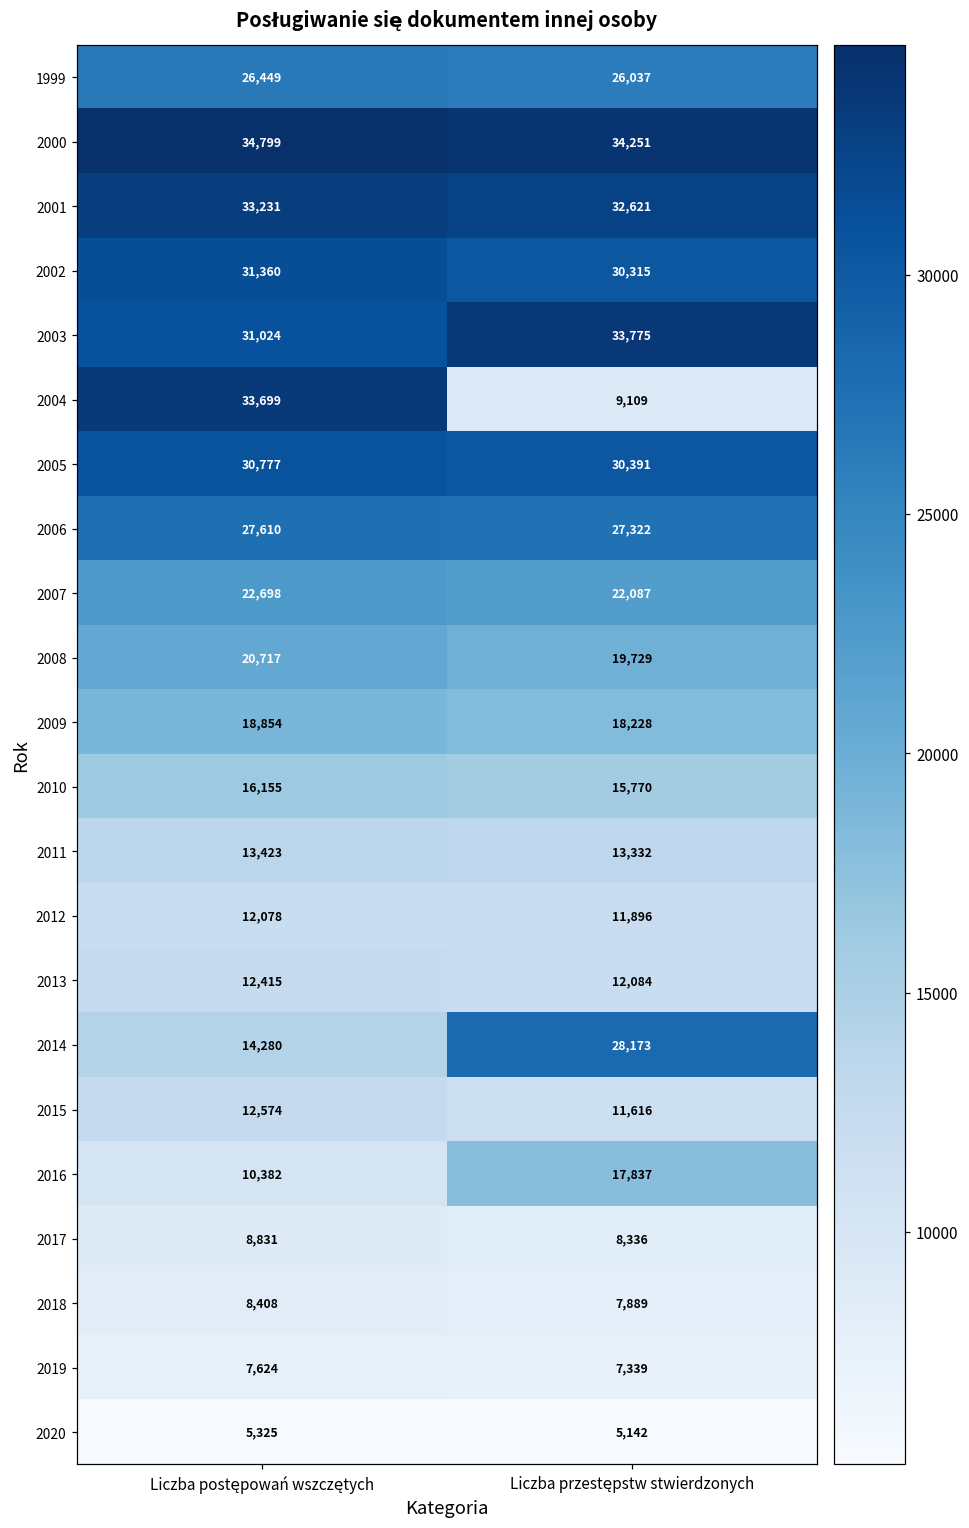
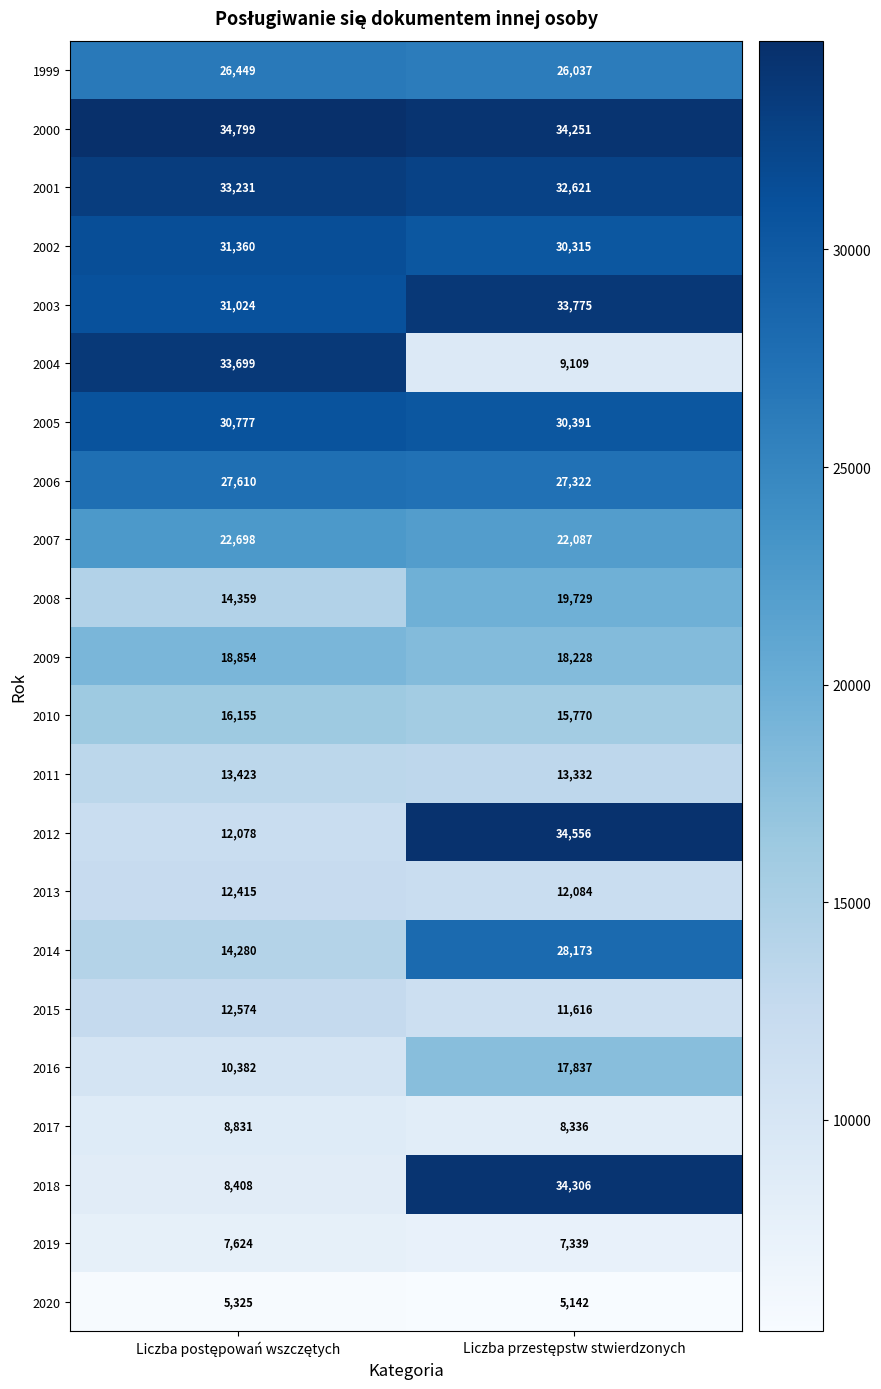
  {
    "1999": {
      "Liczba postępowań wszczętych": "26,449",
      "Liczba przestępstw stwierdzonych": "26,037"
    },
    "2000": {
      "Liczba postępowań wszczętych": "34,799",
      "Liczba przestępstw stwierdzonych": "34,251"
    },
    "2001": {
      "Liczba postępowań wszczętych": "33,231",
      "Liczba przestępstw stwierdzonych": "32,621"
    },
    "2002": {
      "Liczba postępowań wszczętych": "31,360",
      "Liczba przestępstw stwierdzonych": "30,315"
    },
    "2003": {
      "Liczba postępowań wszczętych": "31,024",
      "Liczba przestępstw stwierdzonych": "33,775"
    },
    "2004": {
      "Liczba postępowań wszczętych": "33,699",
      "Liczba przestępstw stwierdzonych": "9,109"
    },
    "2005": {
      "Liczba postępowań wszczętych": "30,777",
      "Liczba przestępstw stwierdzonych": "30,391"
    },
    "2006": {
      "Liczba postępowań wszczętych": "27,610",
      "Liczba przestępstw stwierdzonych": "27,322"
    },
    "2007": {
      "Liczba postępowań wszczętych": "22,698",
      "Liczba przestępstw stwierdzonych": "22,087"
    },
    "2008": {
-     "Liczba postępowań wszczętych": "20,717",
+     "Liczba postępowań wszczętych": "14,359",
      "Liczba przestępstw stwierdzonych": "19,729"
    },
    "2009": {
      "Liczba postępowań wszczętych": "18,854",
      "Liczba przestępstw stwierdzonych": "18,228"
    },
    "2010": {
      "Liczba postępowań wszczętych": "16,155",
      "Liczba przestępstw stwierdzonych": "15,770"
    },
    "2011": {
      "Liczba postępowań wszczętych": "13,423",
      "Liczba przestępstw stwierdzonych": "13,332"
    },
    "2012": {
      "Liczba postępowań wszczętych": "12,078",
-     "Liczba przestępstw stwierdzonych": "11,896"
+     "Liczba przestępstw stwierdzonych": "34,556"
    },
    "2013": {
      "Liczba postępowań wszczętych": "12,415",
      "Liczba przestępstw stwierdzonych": "12,084"
    },
    "2014": {
      "Liczba postępowań wszczętych": "14,280",
      "Liczba przestępstw stwierdzonych": "28,173"
    },
    "2015": {
      "Liczba postępowań wszczętych": "12,574",
      "Liczba przestępstw stwierdzonych": "11,616"
    },
    "2016": {
      "Liczba postępowań wszczętych": "10,382",
      "Liczba przestępstw stwierdzonych": "17,837"
    },
    "2017": {
      "Liczba postępowań wszczętych": "8,831",
      "Liczba przestępstw stwierdzonych": "8,336"
    },
    "2018": {
      "Liczba postępowań wszczętych": "8,408",
-     "Liczba przestępstw stwierdzonych": "7,889"
+     "Liczba przestępstw stwierdzonych": "34,306"
    },
    "2019": {
      "Liczba postępowań wszczętych": "7,624",
      "Liczba przestępstw stwierdzonych": "7,339"
    },
    "2020": {
      "Liczba postępowań wszczętych": "5,325",
      "Liczba przestępstw stwierdzonych": "5,142"
    }
  }
